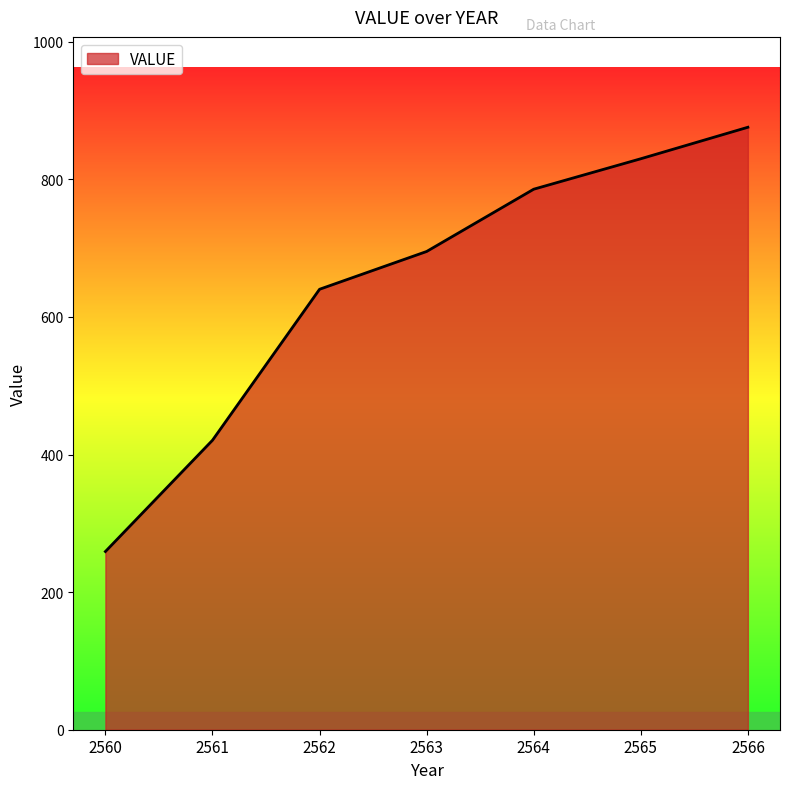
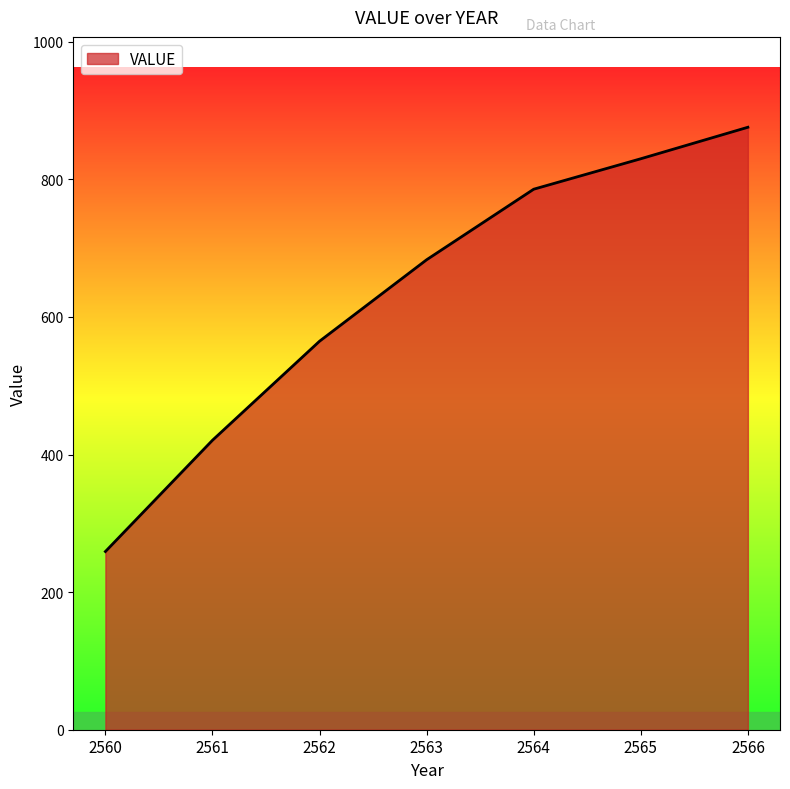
  {
    "2560": 260,
    "2561": 420,
-   "2562": 640,
-   "2563": 700,
+   "2562": 560,
+   "2563": 680,
    "2564": 790,
    "2565": 830,
    "2566": 880
  }
